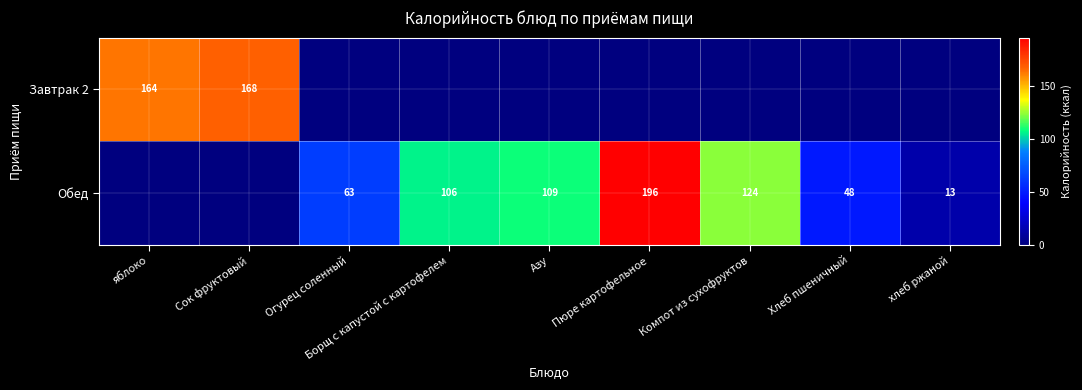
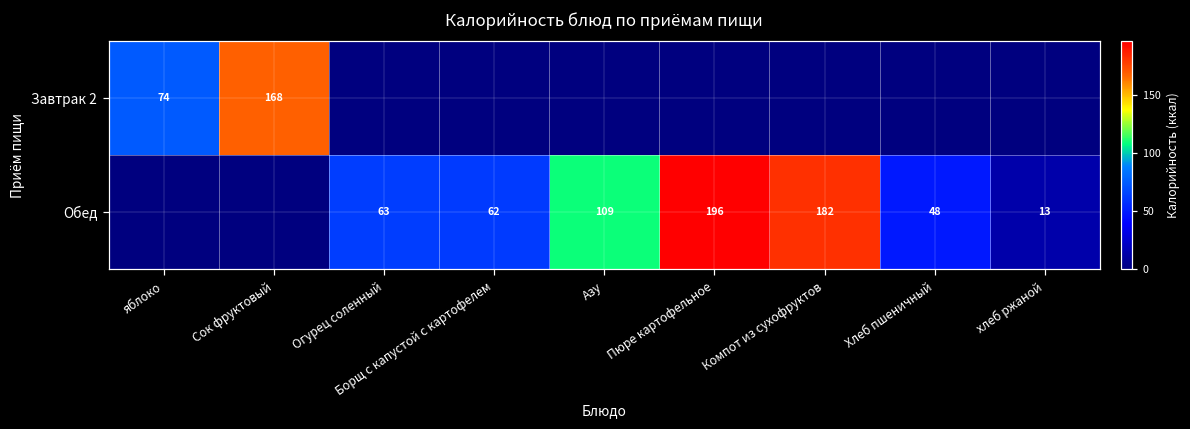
  {
    "Завтрак 2": {
-     "яблоко": 164,
+     "яблоко": 74,
      "Сок фруктовый": 168
    },
    "Обед": {
      "Огурец соленный": 63,
-     "Борщ с капустой с картофелем": 106,
+     "Борщ с капустой с картофелем": 62,
      "Азу": 109,
      "Пюре картофельное": 196,
-     "Компот из сухофруктов": 124,
+     "Компот из сухофруктов": 182,
      "Хлеб пшеничный": 48,
      "хлеб ржаной": 13
    }
  }
